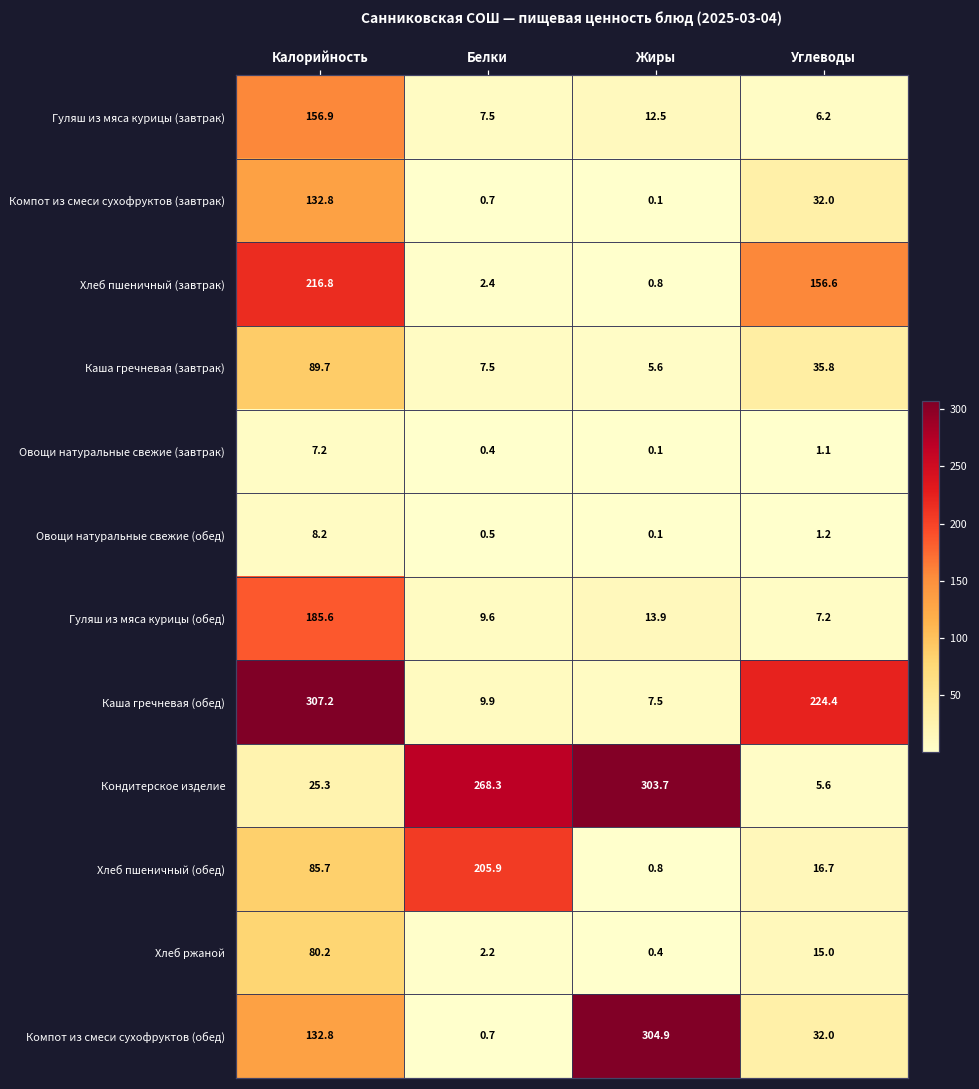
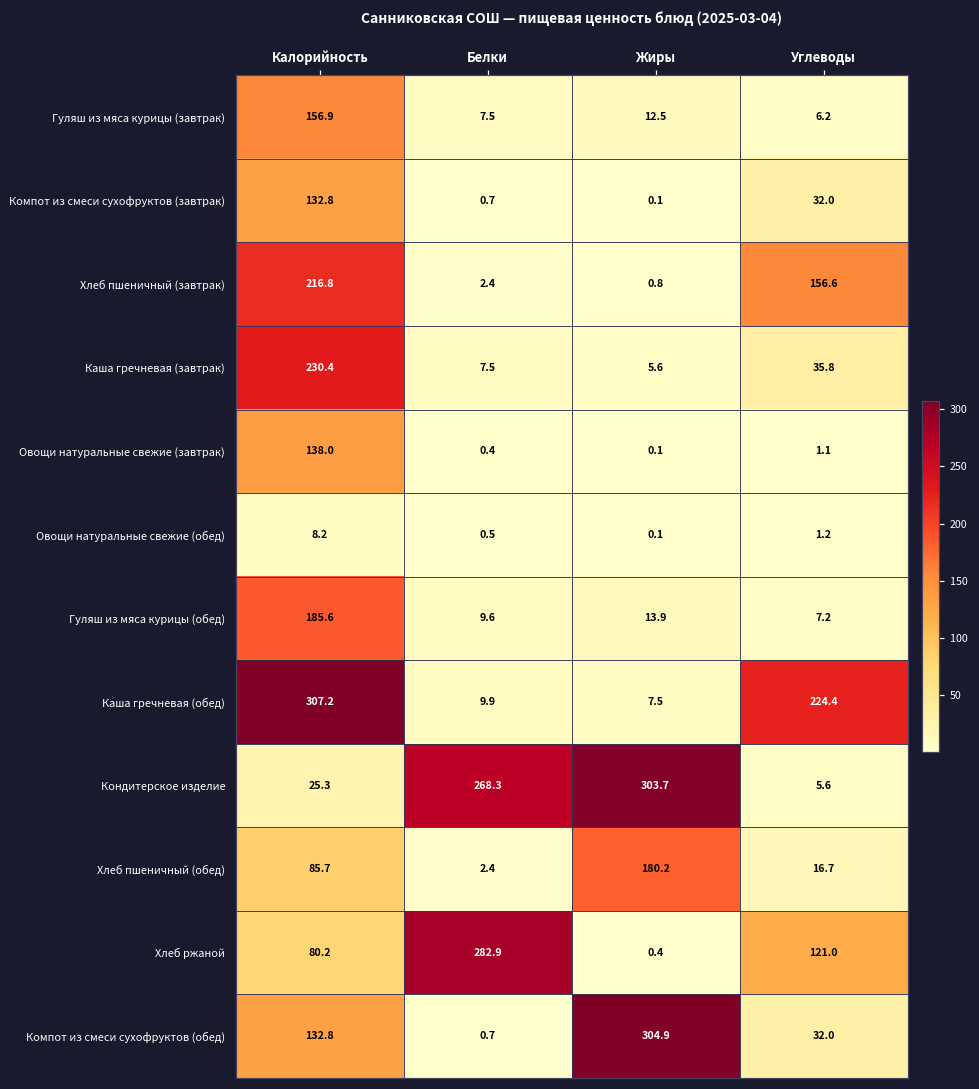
  {
    "Гуляш из мяса курицы (завтрак)": {
      "Калорийность": 156.9,
      "Белки": 7.5,
      "Жиры": 12.5,
      "Углеводы": 6.2
    },
    "Компот из смеси сухофруктов (завтрак)": {
      "Калорийность": 132.8,
      "Белки": 0.7,
      "Жиры": 0.1,
      "Углеводы": 32.0
    },
    "Хлеб пшеничный (завтрак)": {
      "Калорийность": 216.8,
      "Белки": 2.4,
      "Жиры": 0.8,
      "Углеводы": 156.6
    },
    "Каша гречневая (завтрак)": {
-     "Калорийность": 89.7,
+     "Калорийность": 230.4,
      "Белки": 7.5,
      "Жиры": 5.6,
      "Углеводы": 35.8
    },
    "Овощи натуральные свежие (завтрак)": {
-     "Калорийность": 7.2,
+     "Калорийность": 138.0,
      "Белки": 0.4,
      "Жиры": 0.1,
      "Углеводы": 1.1
    },
    "Овощи натуральные свежие (обед)": {
      "Калорийность": 8.2,
      "Белки": 0.5,
      "Жиры": 0.1,
      "Углеводы": 1.2
    },
    "Гуляш из мяса курицы (обед)": {
      "Калорийность": 185.6,
      "Белки": 9.6,
      "Жиры": 13.9,
      "Углеводы": 7.2
    },
    "Каша гречневая (обед)": {
      "Калорийность": 307.2,
      "Белки": 9.9,
      "Жиры": 7.5,
      "Углеводы": 224.4
    },
    "Кондитерское изделие": {
      "Калорийность": 25.3,
      "Белки": 268.3,
      "Жиры": 303.7,
      "Углеводы": 5.6
    },
    "Хлеб пшеничный (обед)": {
      "Калорийность": 85.7,
-     "Белки": 205.9,
-     "Жиры": 0.8,
+     "Белки": 2.4,
+     "Жиры": 180.2,
      "Углеводы": 16.7
    },
    "Хлеб ржаной": {
      "Калорийность": 80.2,
-     "Белки": 2.2,
+     "Белки": 282.9,
      "Жиры": 0.4,
-     "Углеводы": 15.0
+     "Углеводы": 121.0
    },
    "Компот из смеси сухофруктов (обед)": {
      "Калорийность": 132.8,
      "Белки": 0.7,
      "Жиры": 304.9,
      "Углеводы": 32.0
    }
  }
